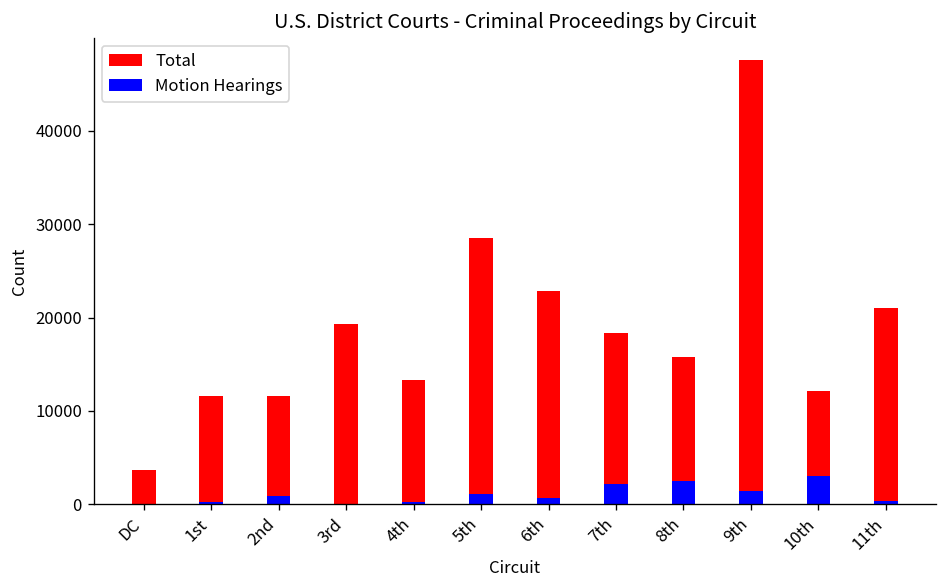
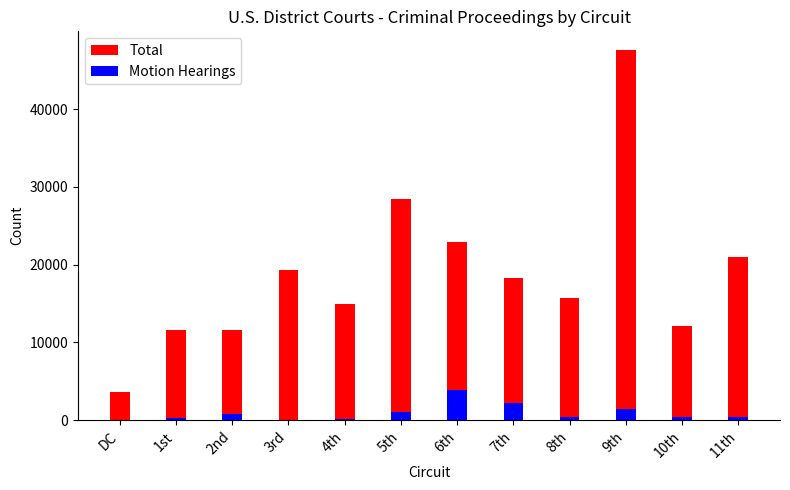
  {
    "Total": {
      "DC": 4000,
      "1st": 12000,
      "2nd": 12000,
      "3rd": 19000,
-     "4th": 13000,
+     "4th": 15000,
      "5th": 28000,
      "6th": 23000,
      "7th": 18000,
      "8th": 16000,
      "9th": 48000,
      "10th": 12000,
      "11th": 21000
    },
    "Motion Hearings": {
-     "6th": 1000,
-     "8th": 2000,
-     "10th": 3000
+     "6th": 4000,
+     "8th": 0,
+     "10th": 0
    }
  }
